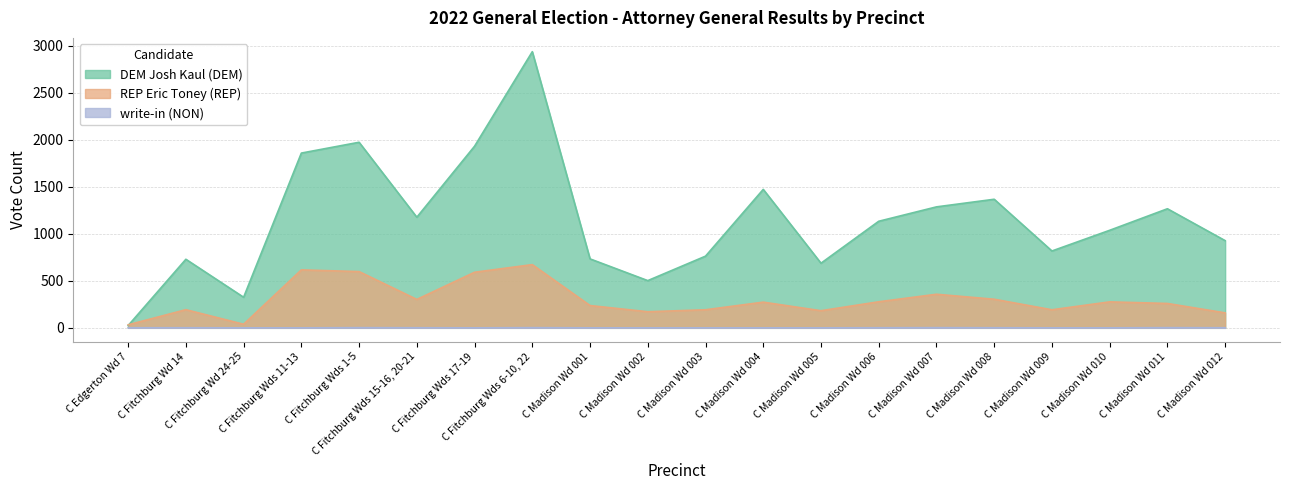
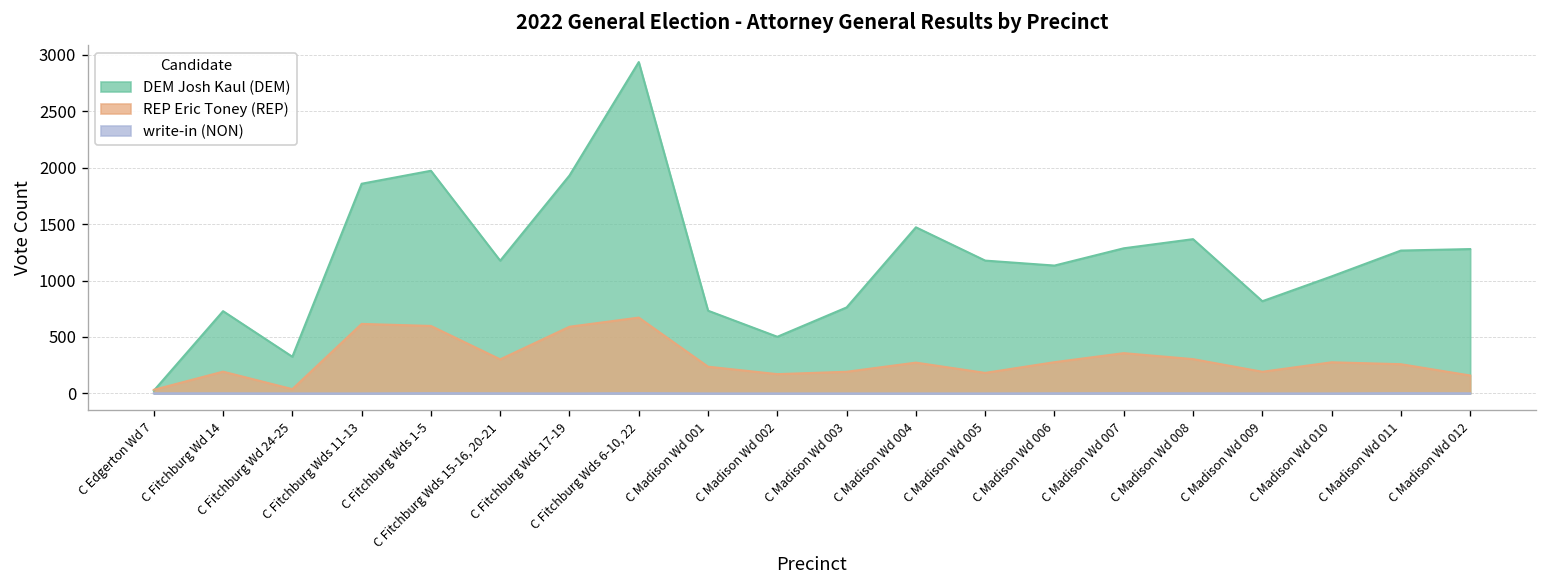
  {
    "DEM Josh Kaul (DEM)": {
      "C Fitchburg Wd 14": 700,
      "C Fitchburg Wd 24-25": 300,
      "C Fitchburg Wds 11-13": 1900,
      "C Fitchburg Wds 1-5": 2000,
      "C Fitchburg Wds 15-16, 20-21": 1200,
      "C Fitchburg Wds 17-19": 1900,
      "C Fitchburg Wds 6-10, 22": 2900,
      "C Madison Wd 001": 700,
      "C Madison Wd 002": 500,
      "C Madison Wd 003": 800,
      "C Madison Wd 004": 1500,
-     "C Madison Wd 005": 700,
+     "C Madison Wd 005": 1200,
      "C Madison Wd 006": 1100,
      "C Madison Wd 007": 1300,
      "C Madison Wd 008": 1400,
      "C Madison Wd 009": 800,
      "C Madison Wd 010": 1000,
      "C Madison Wd 011": 1300,
-     "C Madison Wd 012": 900
+     "C Madison Wd 012": 1300
    },
    "REP Eric Toney (REP)": {
      "C Fitchburg Wd 14": 200,
      "C Fitchburg Wd 24-25": 0,
      "C Fitchburg Wds 11-13": 600,
      "C Fitchburg Wds 1-5": 600,
      "C Fitchburg Wds 15-16, 20-21": 300,
      "C Fitchburg Wds 17-19": 600,
      "C Fitchburg Wds 6-10, 22": 700,
      "C Madison Wd 001": 200,
      "C Madison Wd 002": 200,
      "C Madison Wd 003": 200,
      "C Madison Wd 004": 300,
      "C Madison Wd 005": 200,
      "C Madison Wd 006": 300,
      "C Madison Wd 007": 400,
      "C Madison Wd 008": 300,
      "C Madison Wd 009": 200,
      "C Madison Wd 010": 300,
      "C Madison Wd 011": 300,
      "C Madison Wd 012": 200
    },
    "write-in (NON)": {
      "C Fitchburg Wd 14": 0,
      "C Fitchburg Wd 24-25": 0,
      "C Fitchburg Wds 11-13": 0,
      "C Fitchburg Wds 1-5": 0,
      "C Fitchburg Wds 15-16, 20-21": 0,
      "C Fitchburg Wds 17-19": 0,
      "C Fitchburg Wds 6-10, 22": 0,
      "C Madison Wd 001": 0,
      "C Madison Wd 002": 0,
      "C Madison Wd 003": 0,
      "C Madison Wd 004": 0,
      "C Madison Wd 005": 0,
      "C Madison Wd 006": 0,
      "C Madison Wd 007": 0,
      "C Madison Wd 008": 0,
      "C Madison Wd 009": 0,
      "C Madison Wd 010": 0,
      "C Madison Wd 011": 0,
      "C Madison Wd 012": 0
    }
  }
